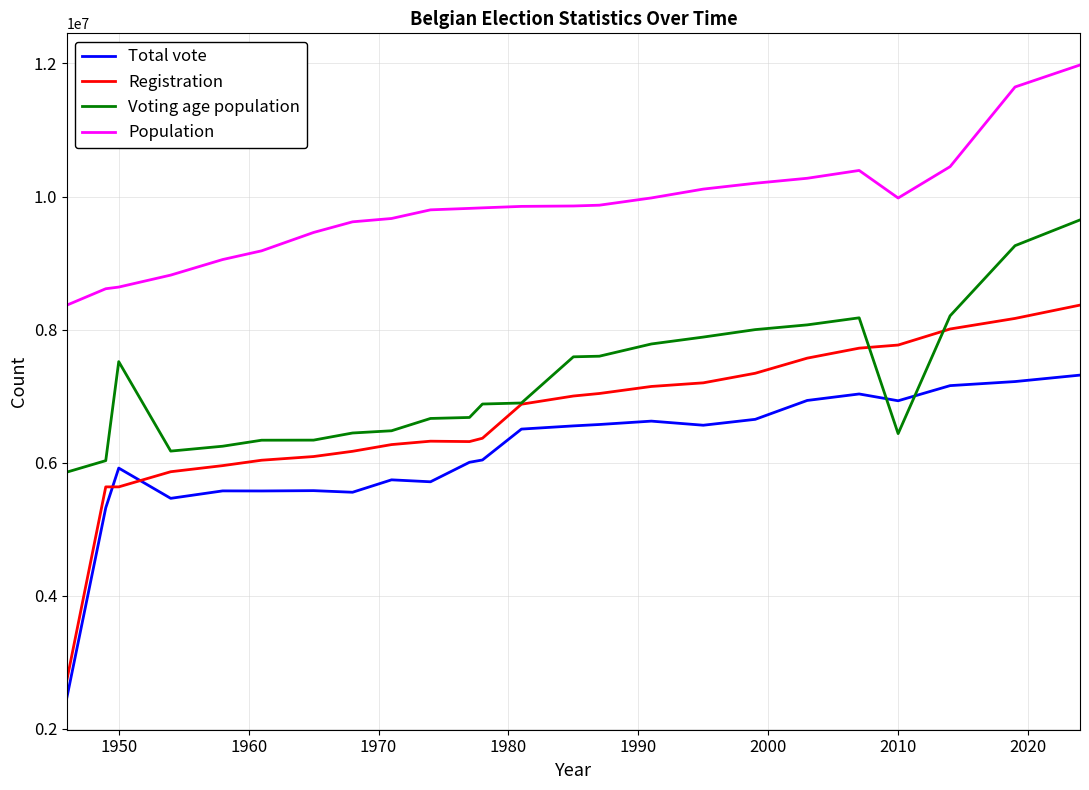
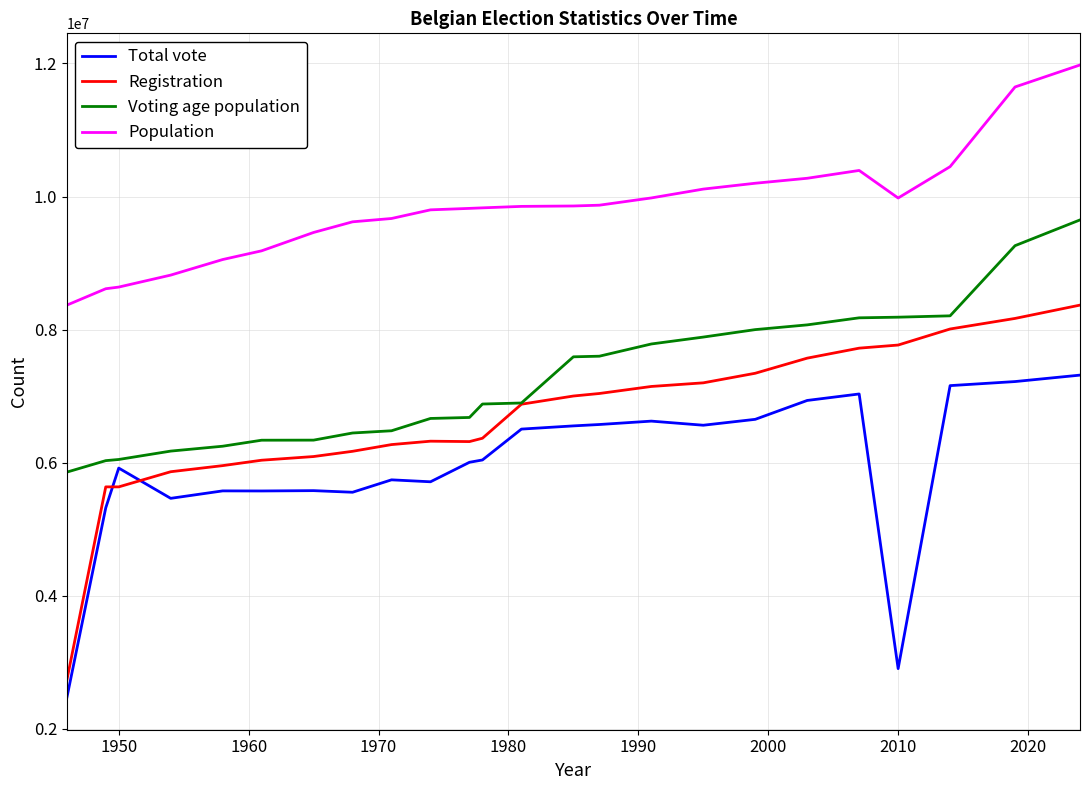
  {
    "Total vote": {
      "1950": 5900000,
-     "2010": 6900000
+     "2010": 2900000
    },
    "Registration": {
      "1950": 5600000,
      "2010": 7800000
    },
    "Voting age population": {
-     "1950": 7500000,
-     "2010": 6400000
+     "1950": 6000000,
+     "2010": 8200000
    },
    "Population": {
      "1950": 8600000,
      "2010": 10000000
    }
  }
